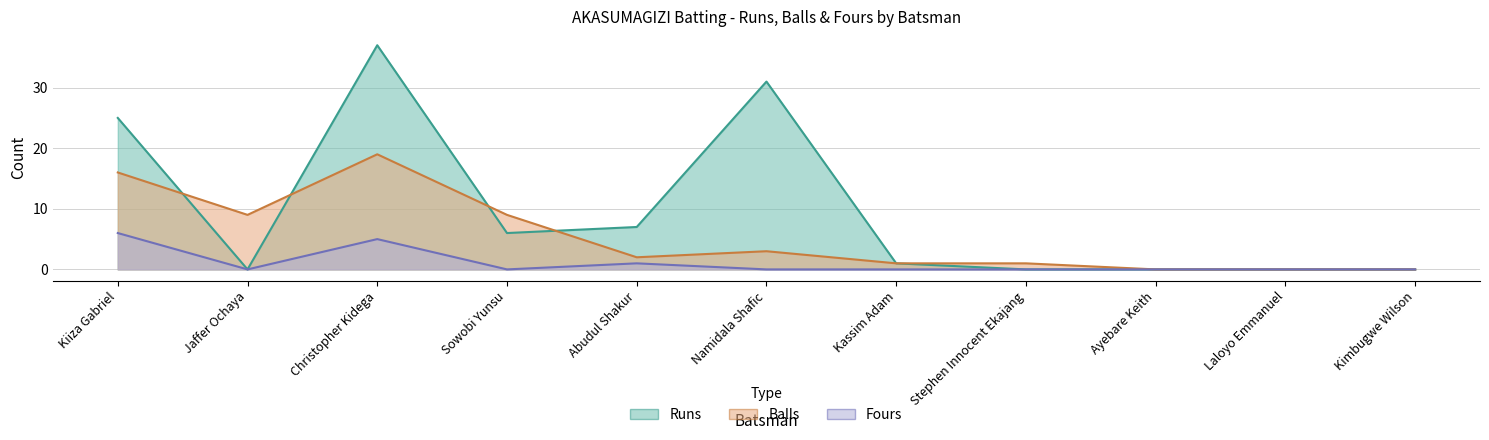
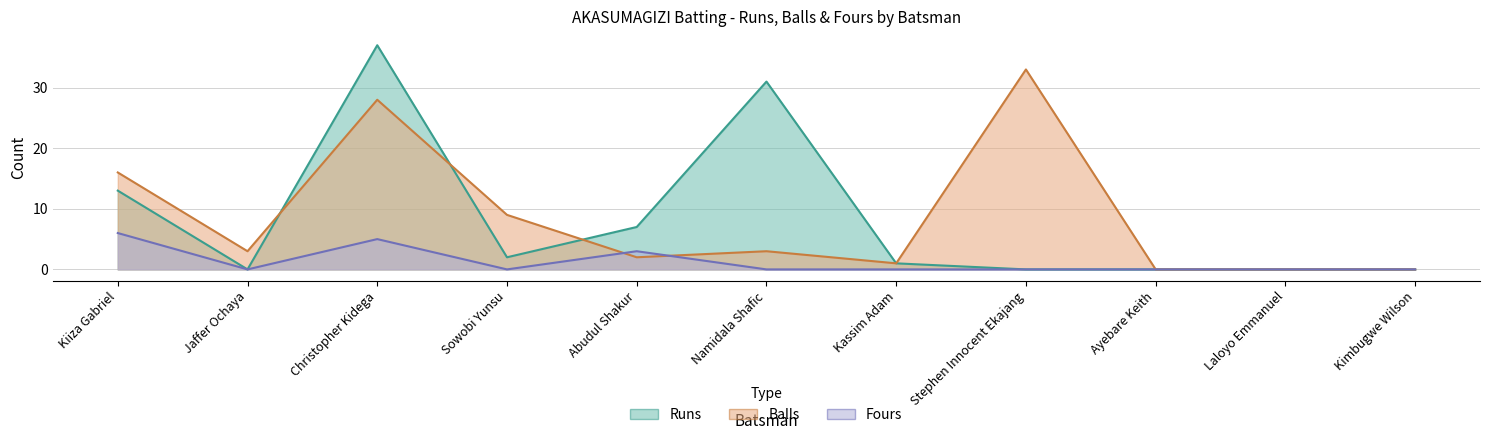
  {
    "Runs": {
-     "Kiiza Gabriel": 25,
+     "Kiiza Gabriel": 13,
      "Christopher Kidega": 37,
-     "Sowobi Yunsu": 6,
+     "Sowobi Yunsu": 2,
      "Abudul Shakur": 7,
      "Namidala Shafic": 31
    },
    "Balls": {
      "Kiiza Gabriel": 16,
-     "Jaffer Ochaya": 9,
-     "Christopher Kidega": 19,
+     "Jaffer Ochaya": 3,
+     "Christopher Kidega": 28,
      "Sowobi Yunsu": 9,
      "Abudul Shakur": 2,
      "Namidala Shafic": 3,
-     "Stephen Innocent Ekajang": 1
+     "Stephen Innocent Ekajang": 33
    },
    "Fours": {
      "Kiiza Gabriel": 6,
      "Christopher Kidega": 5,
      "Sowobi Yunsu": 0,
-     "Abudul Shakur": 1,
+     "Abudul Shakur": 3,
      "Namidala Shafic": 0,
      "Kassim Adam": 0
    }
  }
